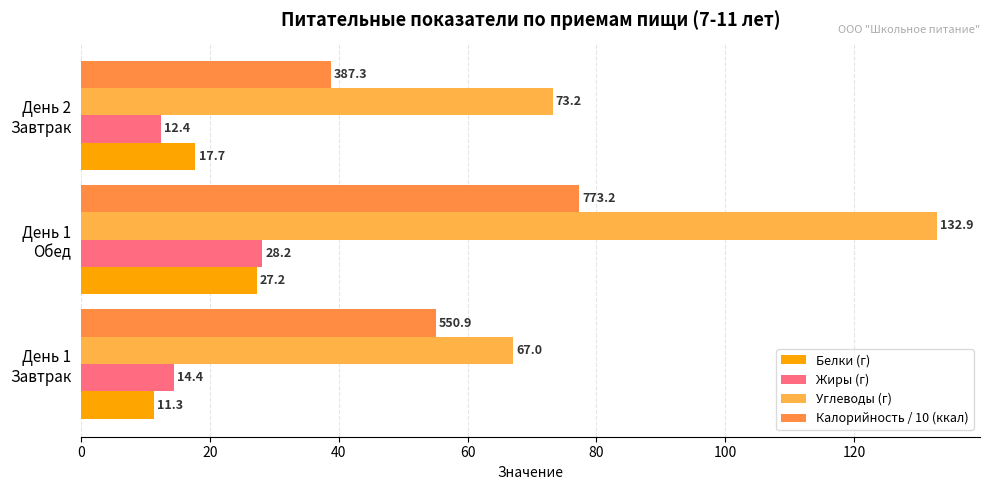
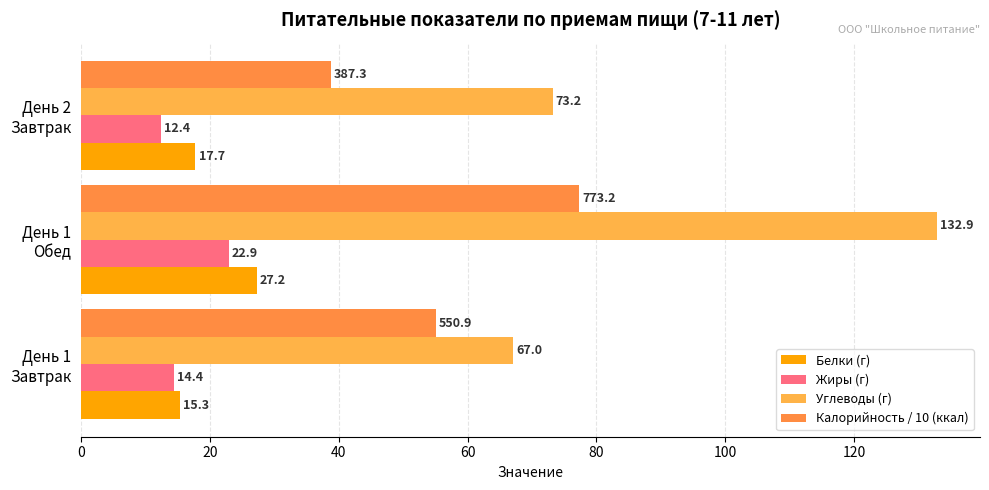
  {
    "Белки (г)": {
      "День 2 Завтрак": 17.7,
      "День 1 Обед": 27.2,
-     "День 1 Завтрак": 11.3
+     "День 1 Завтрак": 15.3
    },
    "Жиры (г)": {
      "День 2 Завтрак": 12.4,
-     "День 1 Обед": 28.2,
+     "День 1 Обед": 22.9,
      "День 1 Завтрак": 14.4
    }
  }
